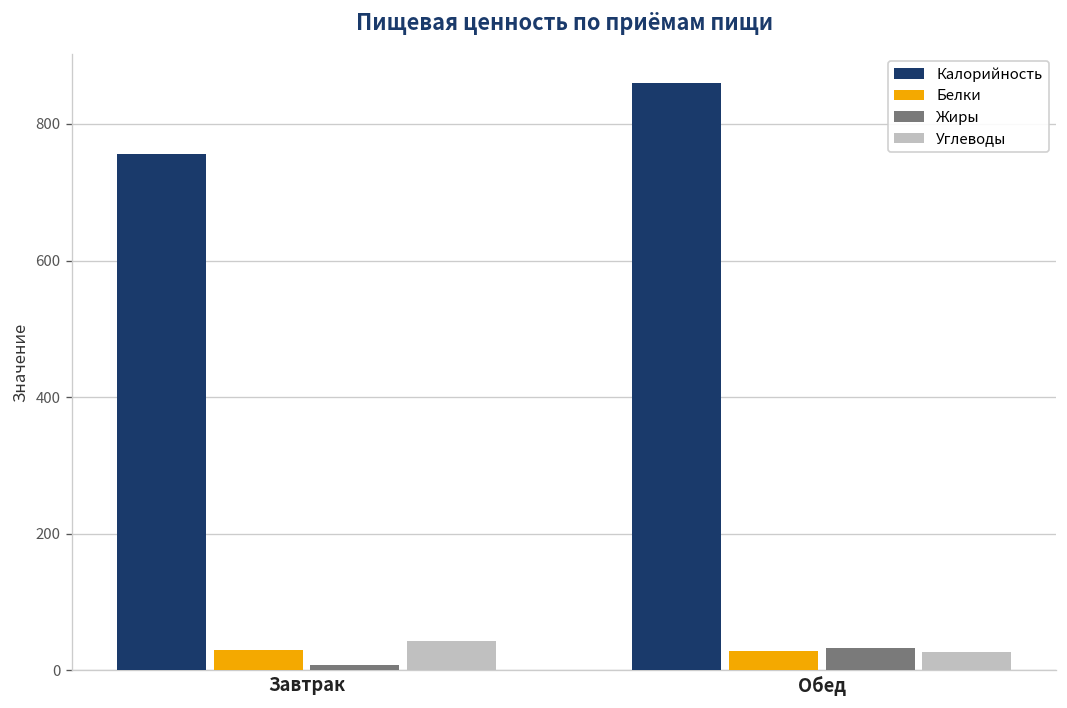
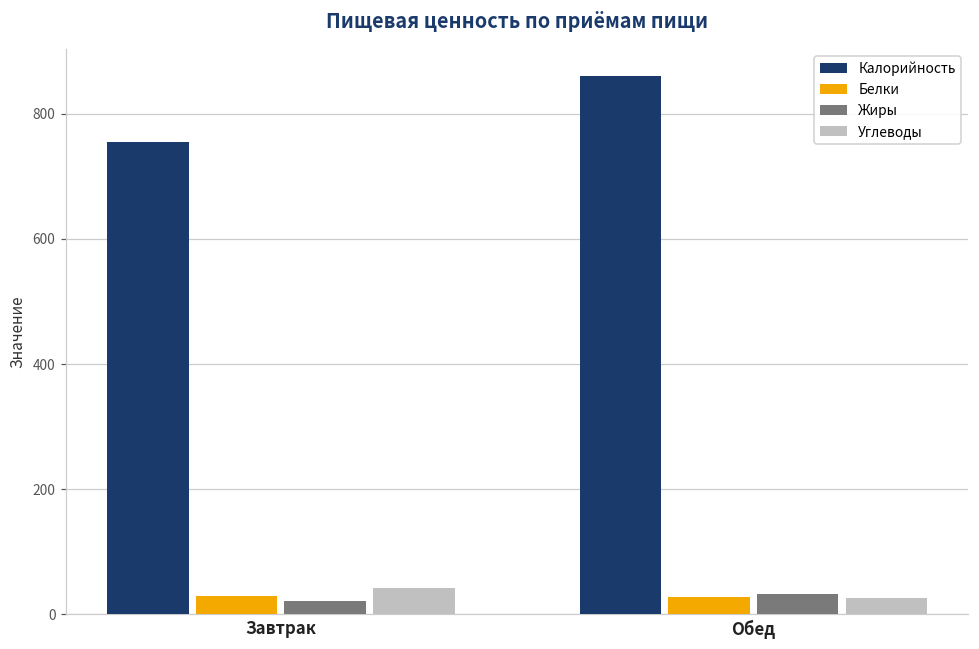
  {
    "Калорийность": {
      "Завтрак": 760,
      "Обед": 860
    },
    "Белки": {
      "Завтрак": 30,
      "Обед": 30
    },
    "Жиры": {
-     "Завтрак": 10,
+     "Завтрак": 20,
      "Обед": 30
    },
    "Углеводы": {
      "Завтрак": 40,
      "Обед": 30
    }
  }
